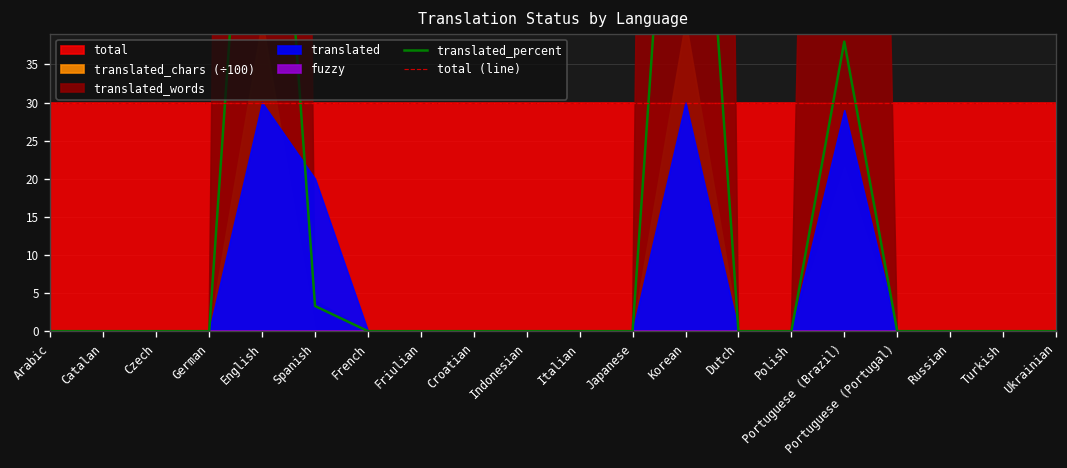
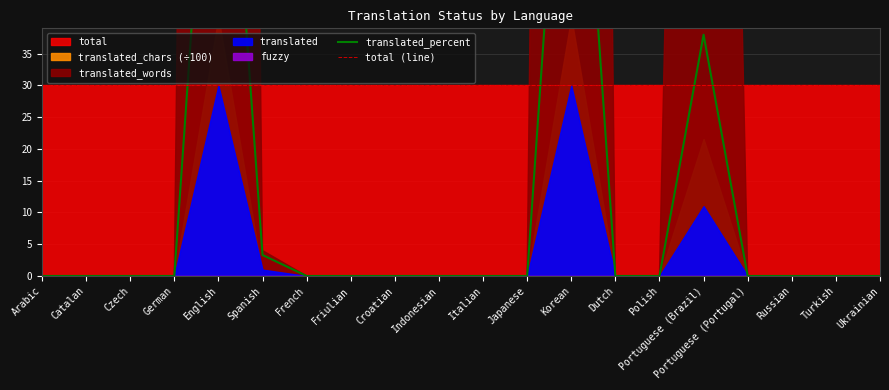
  {
    "total": {
      "Arabic": 30,
      "Catalan": 30,
      "Czech": 30,
      "German": 30,
      "Spanish": 30,
      "French": 30,
      "Friulian": 30,
      "Croatian": 30,
      "Indonesian": 30,
      "Italian": 30,
      "Japanese": 30,
      "Dutch": 30,
      "Polish": 30,
      "Portuguese (Brazil)": 30,
      "Portuguese (Portugal)": 30,
      "Russian": 30,
      "Turkish": 30,
      "Ukrainian": 30
    },
    "translated_percent": {
      "Spanish": 3,
      "Portuguese (Brazil)": 38
    },
    "translated_chars (÷100)": {
      "Portuguese (Brazil)": 22
    },
    "translated_words": {
      "Spanish": 4
    },
    "translated": {
-     "Spanish": 20,
-     "Portuguese (Brazil)": 29
+     "Spanish": 1,
+     "Portuguese (Brazil)": 11
    },
    "fuzzy": {
      "English": 0,
      "Korean": 0,
      "Portuguese (Brazil)": 0
    }
  }
